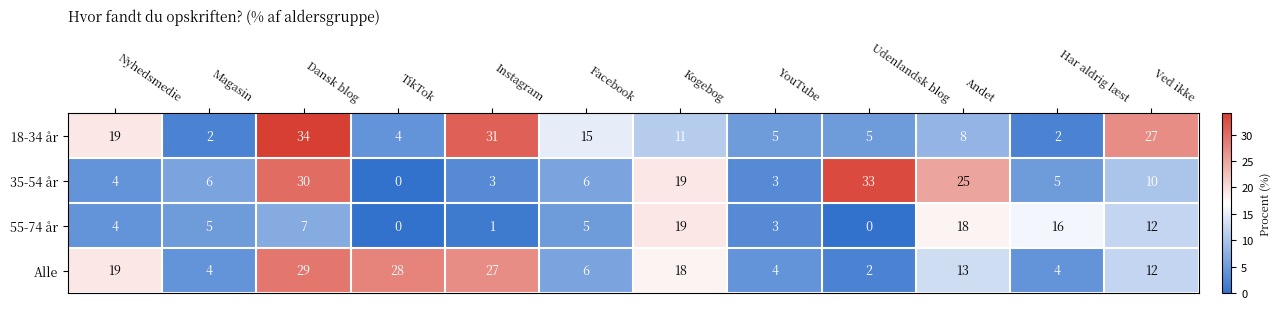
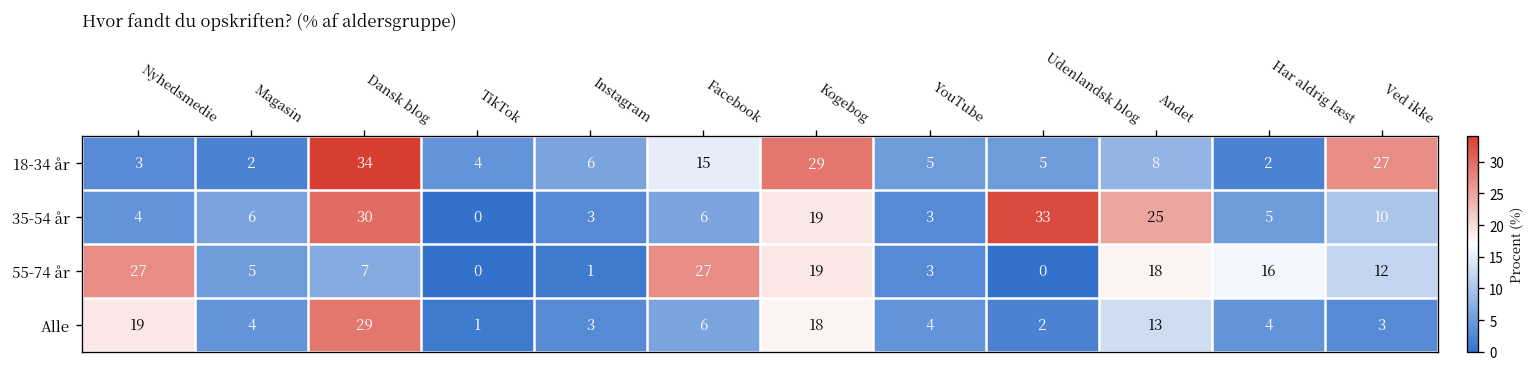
  {
    "18-34 år": {
-     "Nyhedsmedie": 19,
+     "Nyhedsmedie": 3,
      "Magasin": 2,
      "Dansk blog": 34,
      "TikTok": 4,
-     "Instagram": 31,
+     "Instagram": 6,
      "Facebook": 15,
-     "Kogebog": 11,
+     "Kogebog": 29,
      "YouTube": 5,
      "Udenlandsk blog": 5,
      "Andet": 8,
      "Har aldrig læst": 2,
      "Ved ikke": 27
    },
    "35-54 år": {
      "Nyhedsmedie": 4,
      "Magasin": 6,
      "Dansk blog": 30,
      "TikTok": 0,
      "Instagram": 3,
      "Facebook": 6,
      "Kogebog": 19,
      "YouTube": 3,
      "Udenlandsk blog": 33,
      "Andet": 25,
      "Har aldrig læst": 5,
      "Ved ikke": 10
    },
    "55-74 år": {
-     "Nyhedsmedie": 4,
+     "Nyhedsmedie": 27,
      "Magasin": 5,
      "Dansk blog": 7,
      "TikTok": 0,
      "Instagram": 1,
-     "Facebook": 5,
+     "Facebook": 27,
      "Kogebog": 19,
      "YouTube": 3,
      "Udenlandsk blog": 0,
      "Andet": 18,
      "Har aldrig læst": 16,
      "Ved ikke": 12
    },
    "Alle": {
      "Nyhedsmedie": 19,
      "Magasin": 4,
      "Dansk blog": 29,
-     "TikTok": 28,
-     "Instagram": 27,
+     "TikTok": 1,
+     "Instagram": 3,
      "Facebook": 6,
      "Kogebog": 18,
      "YouTube": 4,
      "Udenlandsk blog": 2,
      "Andet": 13,
      "Har aldrig læst": 4,
-     "Ved ikke": 12
+     "Ved ikke": 3
    }
  }
